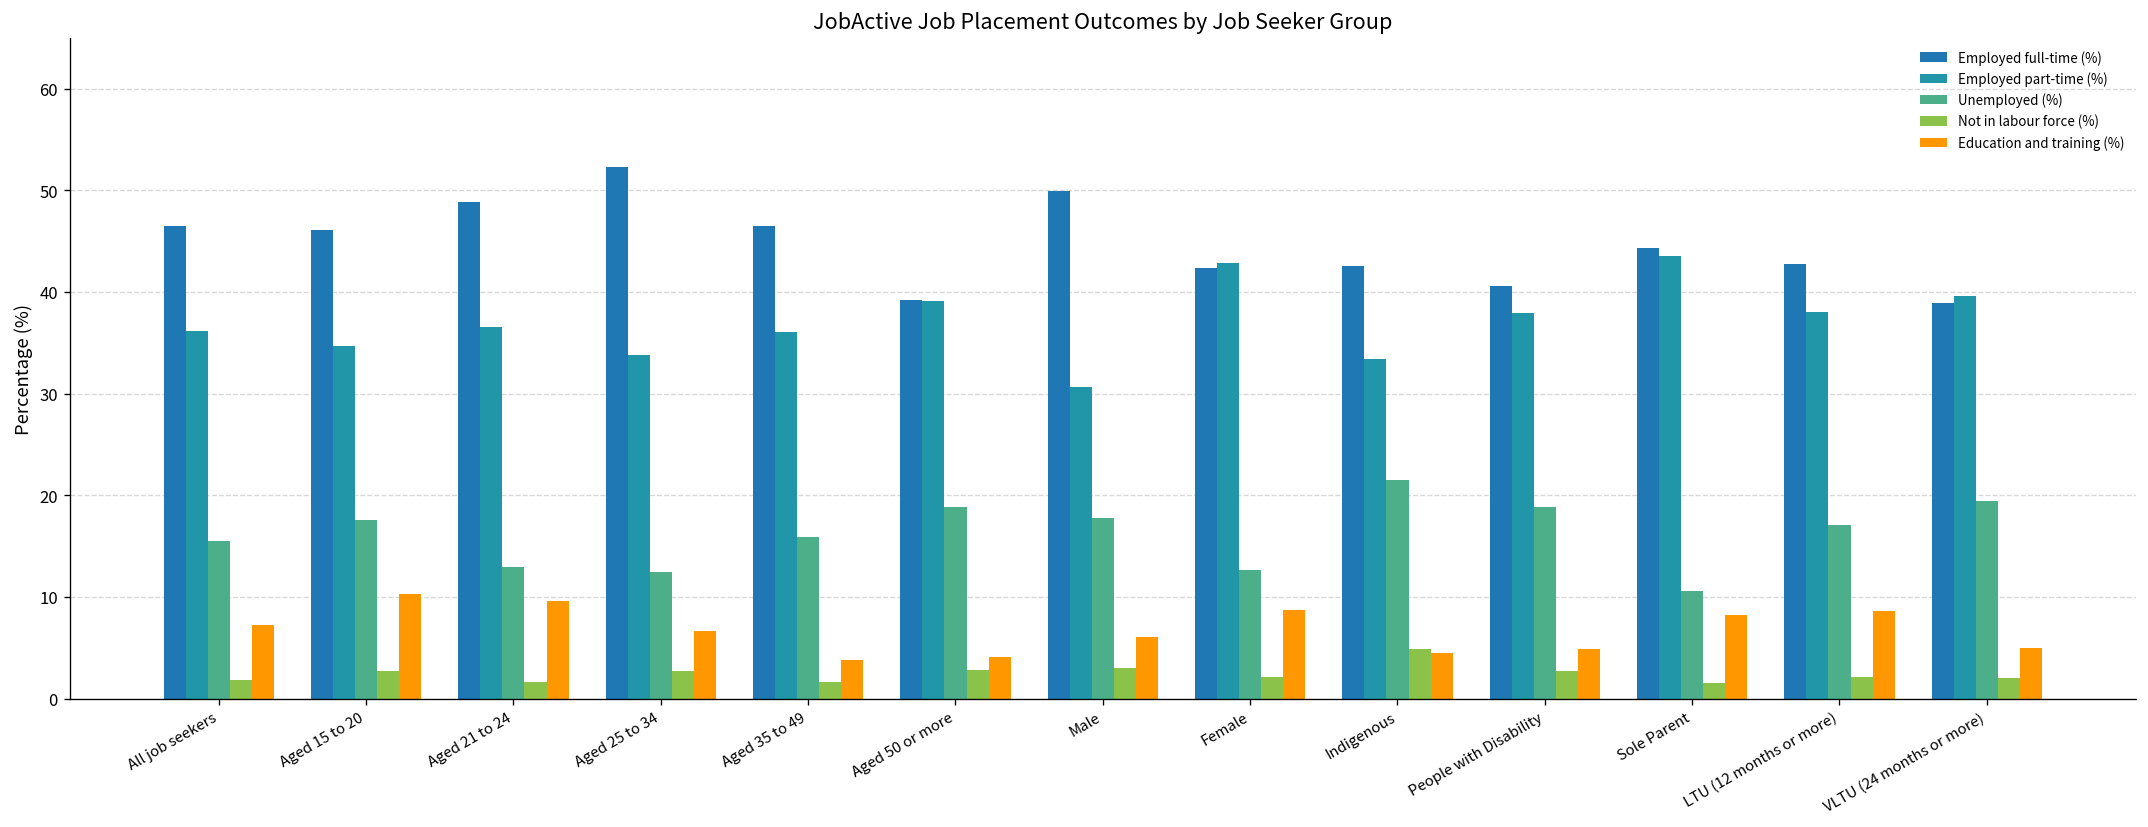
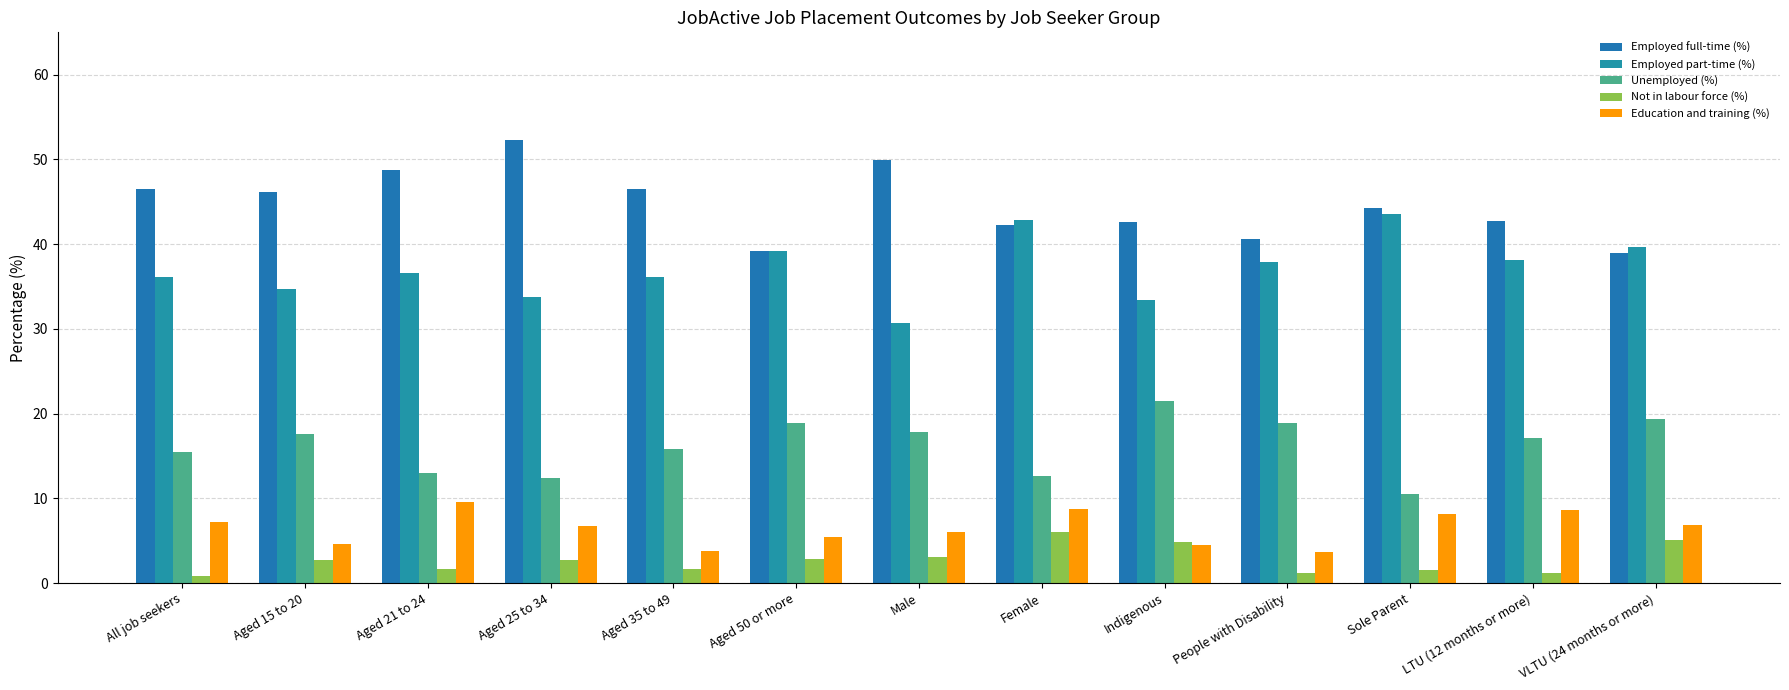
  {
    "Not in labour force (%)": {
-     "All job seekers": 2,
+     "All job seekers": 1,
      "Aged 15 to 20": 3,
      "Aged 21 to 24": 2,
      "Aged 25 to 34": 3,
      "Aged 35 to 49": 2,
      "Aged 50 or more": 3,
      "Male": 3,
-     "Female": 2,
+     "Female": 6,
      "Indigenous": 5,
-     "People with Disability": 3,
+     "People with Disability": 1,
      "Sole Parent": 2,
-     "LTU (12 months or more)": 2,
-     "VLTU (24 months or more)": 2
+     "LTU (12 months or more)": 1,
+     "VLTU (24 months or more)": 5
    },
    "Education and training (%)": {
      "All job seekers": 7,
-     "Aged 15 to 20": 10,
+     "Aged 15 to 20": 5,
      "Aged 21 to 24": 10,
      "Aged 25 to 34": 7,
      "Aged 35 to 49": 4,
-     "Aged 50 or more": 4,
+     "Aged 50 or more": 5,
      "Male": 6,
      "Female": 9,
      "Indigenous": 4,
-     "People with Disability": 5,
+     "People with Disability": 4,
      "Sole Parent": 8,
      "LTU (12 months or more)": 9,
-     "VLTU (24 months or more)": 5
+     "VLTU (24 months or more)": 7
    }
  }
